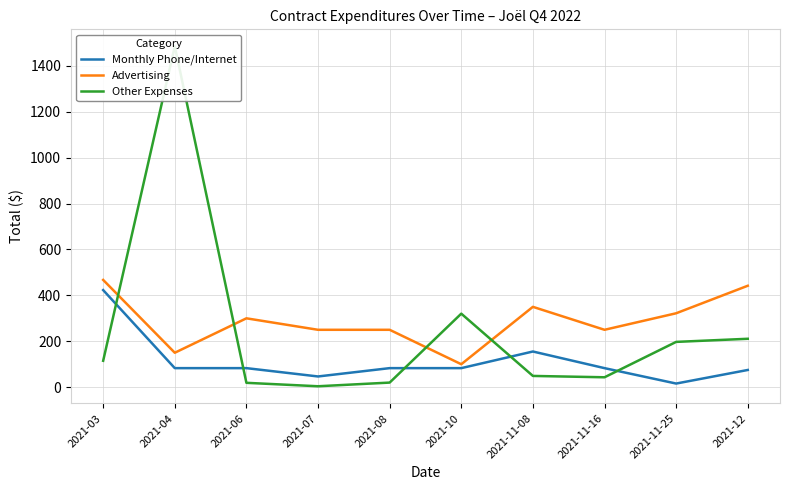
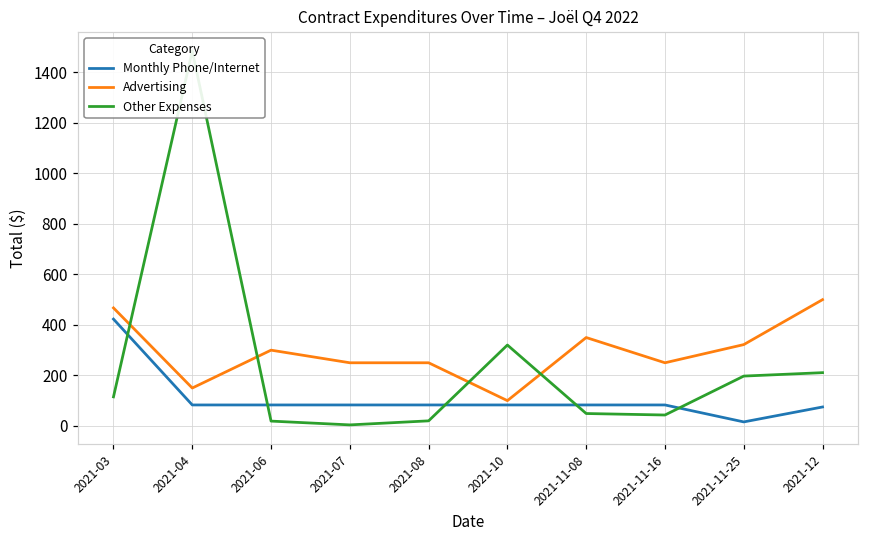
  {
    "Monthly Phone/Internet": {
      "2021-03": 420,
      "2021-04": 80,
      "2021-06": 80,
-     "2021-07": 50,
+     "2021-07": 80,
      "2021-08": 80,
      "2021-10": 80,
-     "2021-11-08": 160,
+     "2021-11-08": 80,
      "2021-11-16": 80,
      "2021-11-25": 20,
      "2021-12": 70
    },
    "Advertising": {
      "2021-03": 470,
      "2021-04": 150,
      "2021-06": 300,
      "2021-07": 250,
      "2021-08": 250,
      "2021-10": 100,
      "2021-11-08": 350,
      "2021-11-16": 250,
      "2021-11-25": 320,
-     "2021-12": 440
+     "2021-12": 500
    },
    "Other Expenses": {
      "2021-03": 120,
      "2021-06": 20,
      "2021-07": 0,
      "2021-08": 20,
      "2021-10": 320,
      "2021-11-08": 50,
      "2021-11-16": 40,
      "2021-11-25": 200,
      "2021-12": 210
    }
  }
